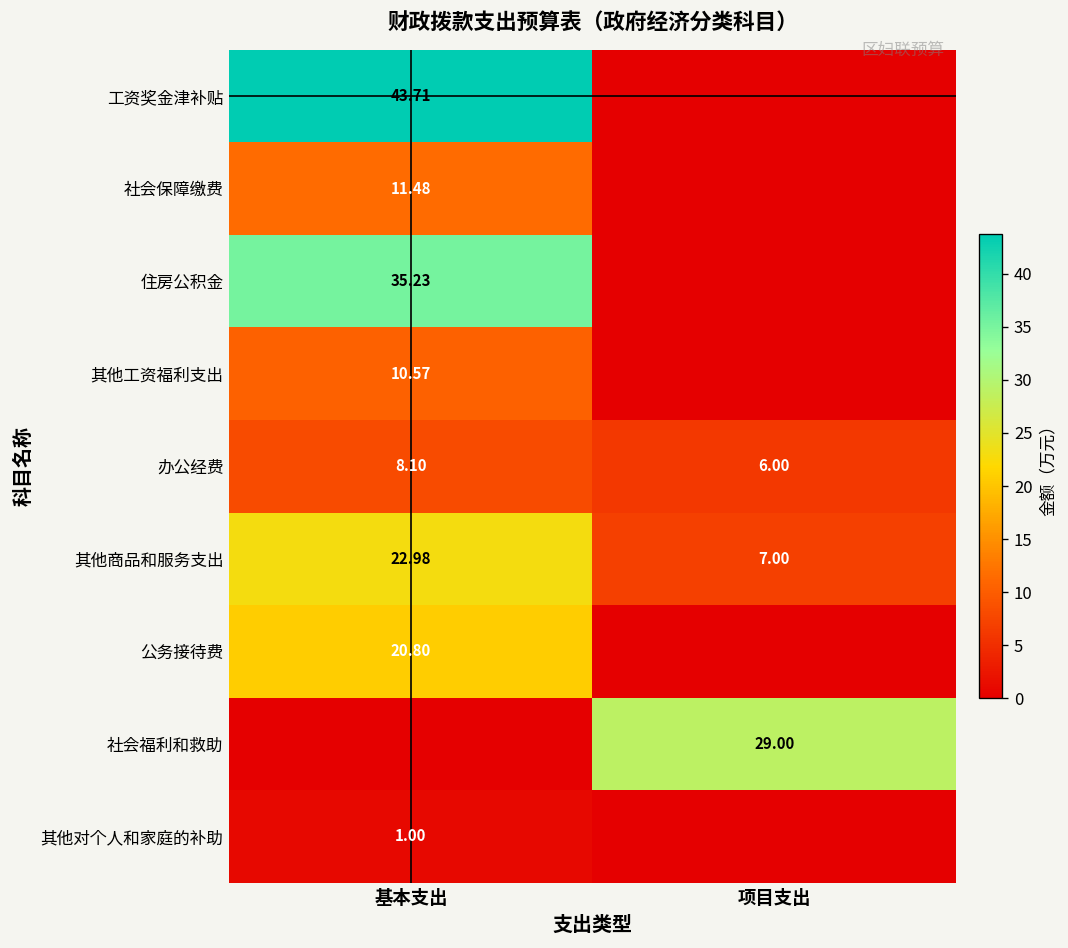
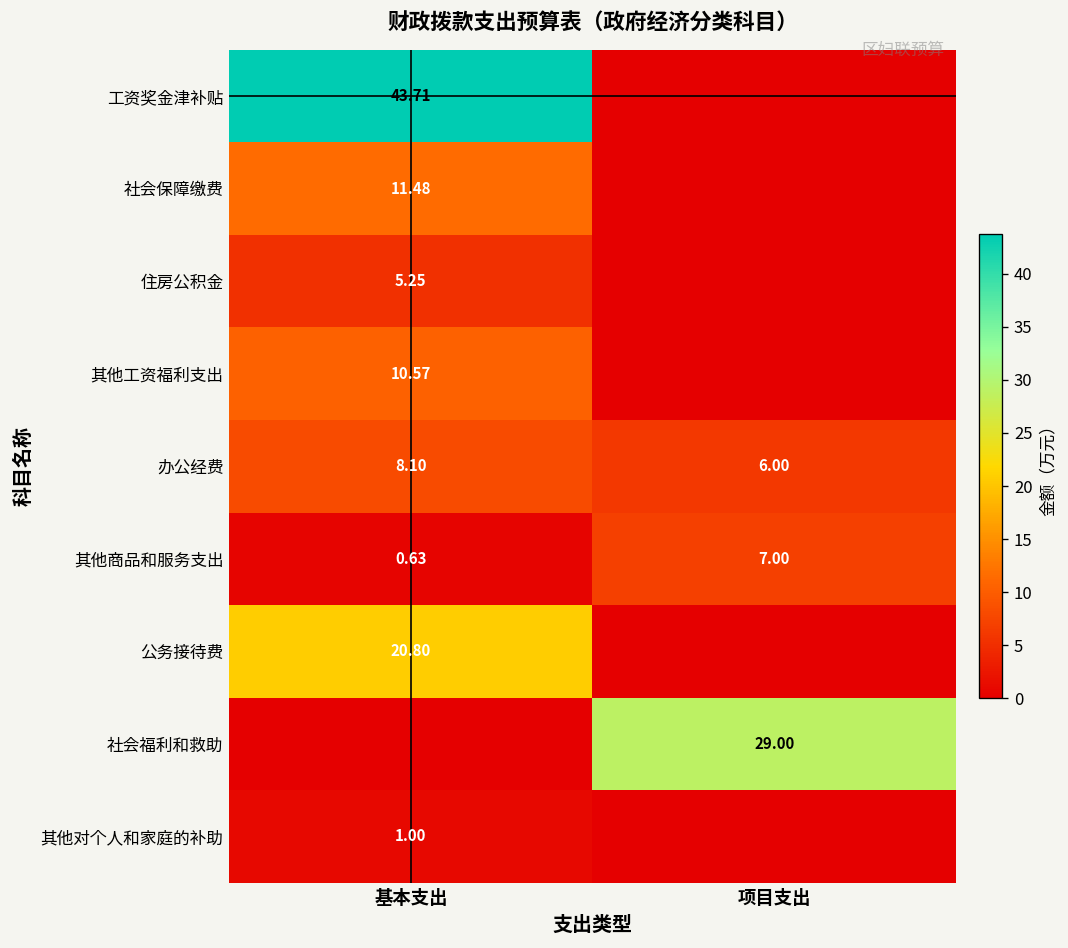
  {
    "工资奖金津补贴": {
      "基本支出": 43.71
    },
    "社会保障缴费": {
      "基本支出": 11.48
    },
    "住房公积金": {
-     "基本支出": 35.23
+     "基本支出": 5.25
    },
    "其他工资福利支出": {
      "基本支出": 10.57
    },
    "办公经费": {
      "基本支出": 8.10,
      "项目支出": 6.00
    },
    "其他商品和服务支出": {
-     "基本支出": 22.98,
+     "基本支出": 0.63,
      "项目支出": 7.00
    },
    "公务接待费": {
      "基本支出": 20.80
    },
    "社会福利和救助": {
      "项目支出": 29.00
    },
    "其他对个人和家庭的补助": {
      "基本支出": 1.00
    }
  }
